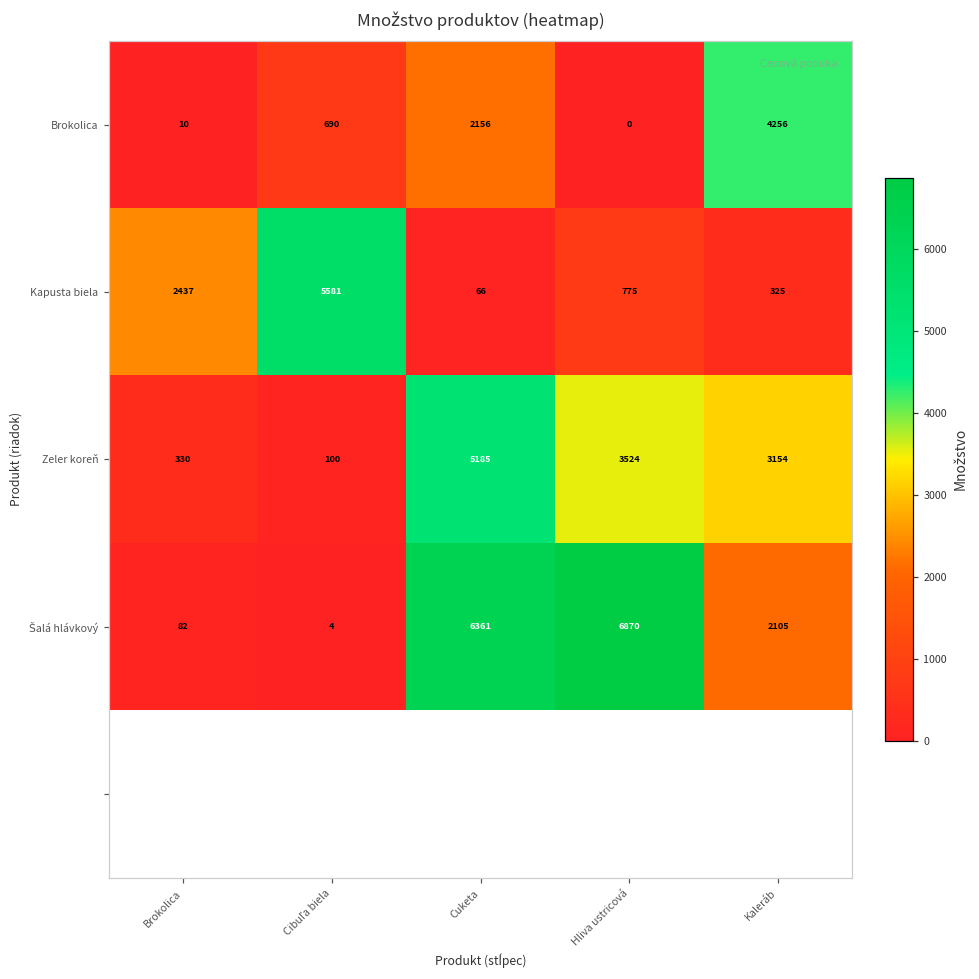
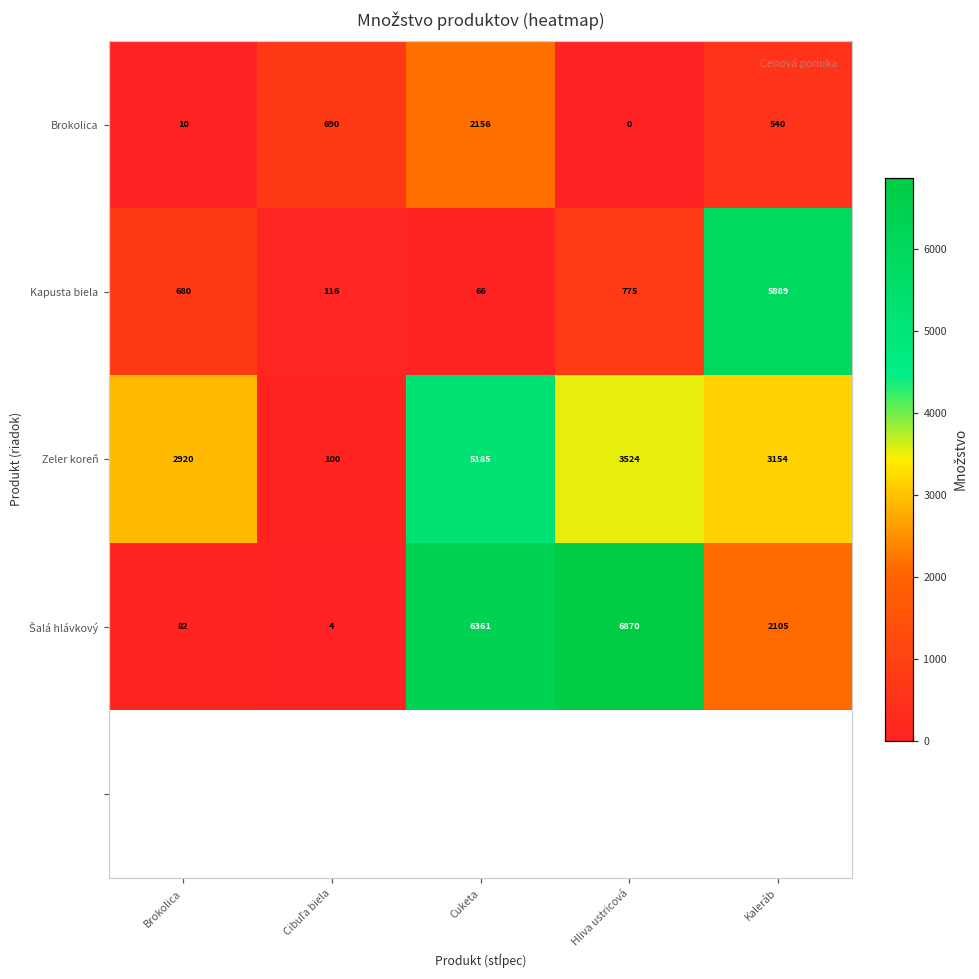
  {
    "Brokolica": {
      "Brokolica": 10,
      "Cibuľa biela": 690,
      "Cuketa": 2156,
      "Hliva ustricová": 0,
-     "Kaleráb": 4256
+     "Kaleráb": 540
    },
    "Kapusta biela": {
-     "Brokolica": 2437,
-     "Cibuľa biela": 5581,
+     "Brokolica": 680,
+     "Cibuľa biela": 116,
      "Cuketa": 66,
      "Hliva ustricová": 775,
-     "Kaleráb": 325
+     "Kaleráb": 5889
    },
    "Zeler koreň": {
-     "Brokolica": 330,
+     "Brokolica": 2920,
      "Cibuľa biela": 100,
      "Cuketa": 5185,
      "Hliva ustricová": 3524,
      "Kaleráb": 3154
    },
    "Šalá hlávkový": {
      "Brokolica": 82,
      "Cibuľa biela": 4,
      "Cuketa": 6361,
      "Hliva ustricová": 6870,
      "Kaleráb": 2105
    }
  }
